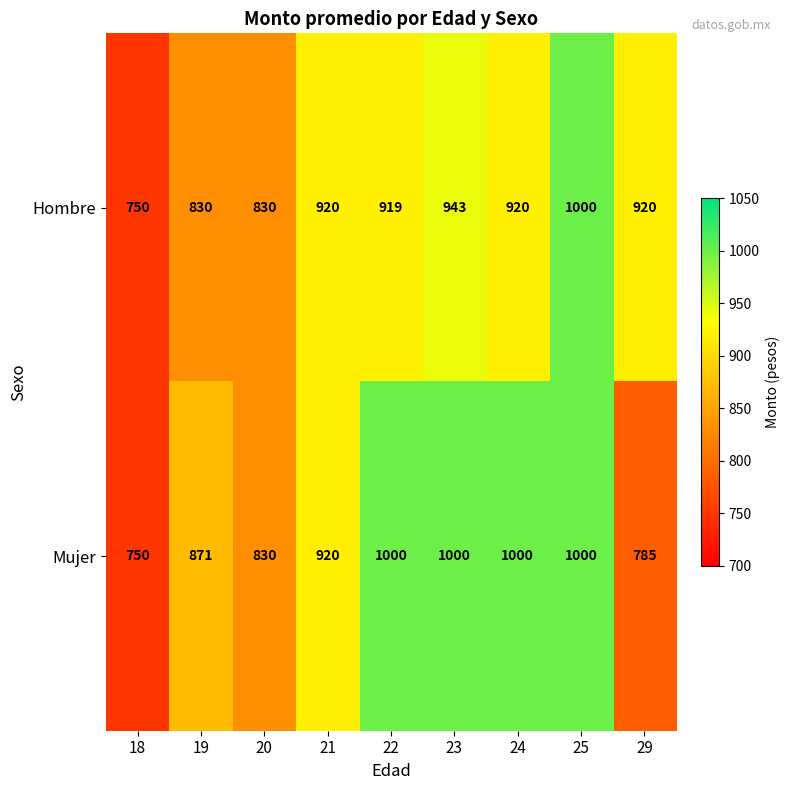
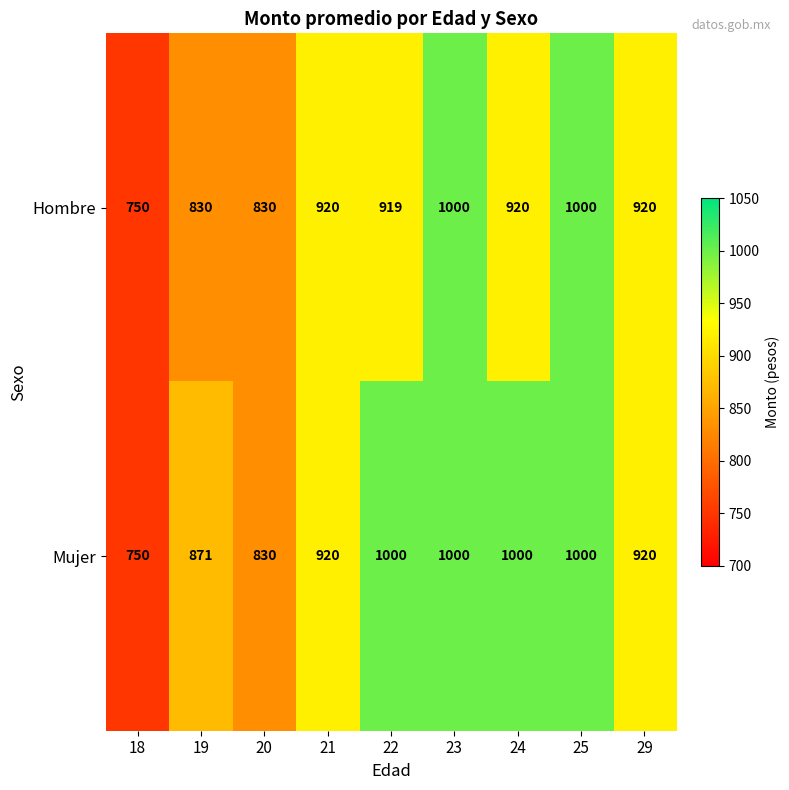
  {
    "Hombre": {
      "18": 750,
      "19": 830,
      "20": 830,
      "21": 920,
      "22": 919,
-     "23": 943,
+     "23": 1000,
      "24": 920,
      "25": 1000,
      "29": 920
    },
    "Mujer": {
      "18": 750,
      "19": 871,
      "20": 830,
      "21": 920,
      "22": 1000,
      "23": 1000,
      "24": 1000,
      "25": 1000,
-     "29": 785
+     "29": 920
    }
  }
